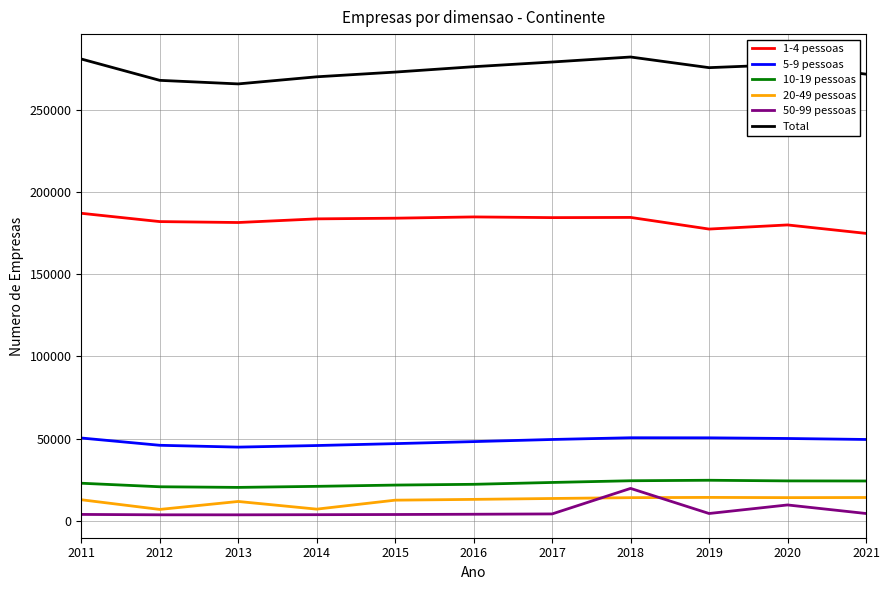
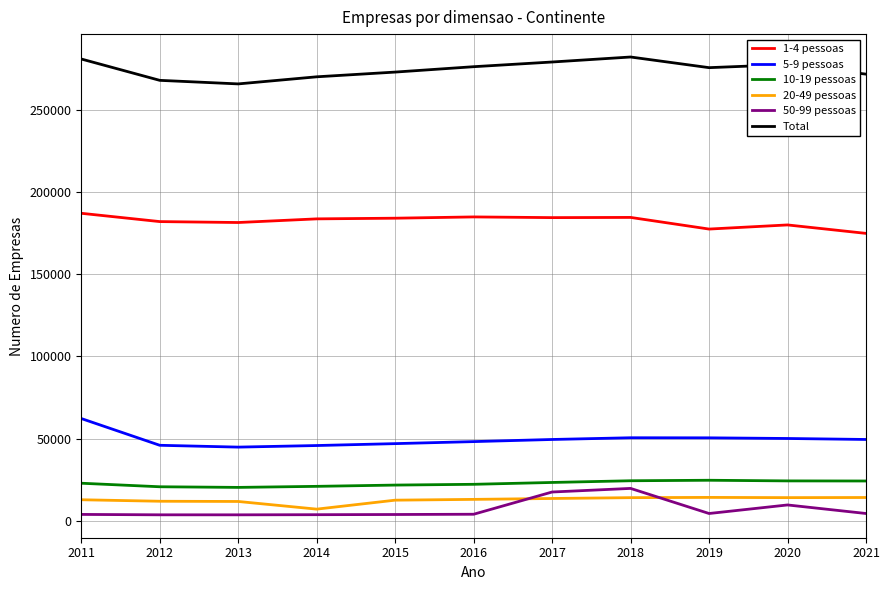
  {
    "1-4 pessoas": {
      "2011": 187000,
      "2012": 182000,
      "2013": 181000,
      "2014": 184000,
      "2015": 184000,
      "2016": 185000,
      "2017": 184000,
      "2018": 185000,
      "2019": 178000,
      "2020": 180000,
      "2021": 175000
    },
    "5-9 pessoas": {
-     "2011": 50000,
+     "2011": 62000,
      "2012": 46000,
      "2013": 45000,
      "2014": 46000,
      "2015": 47000,
      "2016": 48000,
      "2017": 49000,
      "2018": 50000,
      "2019": 50000,
      "2020": 50000,
      "2021": 49000
    },
    "10-19 pessoas": {
      "2011": 23000,
      "2012": 21000,
      "2013": 20000,
      "2014": 21000,
      "2015": 22000,
      "2016": 22000,
      "2017": 23000,
      "2018": 24000,
      "2019": 25000,
      "2020": 24000,
      "2021": 24000
    },
    "20-49 pessoas": {
      "2011": 13000,
-     "2012": 7000,
+     "2012": 12000,
      "2013": 12000,
      "2014": 7000,
      "2015": 12000,
      "2016": 13000,
      "2017": 14000,
      "2018": 14000,
      "2019": 14000,
      "2020": 14000,
      "2021": 14000
    },
    "50-99 pessoas": {
      "2011": 4000,
      "2012": 4000,
      "2013": 4000,
      "2014": 4000,
      "2015": 4000,
      "2016": 4000,
-     "2017": 4000,
+     "2017": 17000,
      "2018": 20000,
      "2019": 4000,
      "2020": 10000,
      "2021": 4000
    },
    "Total": {
      "2011": 281000,
      "2012": 268000,
      "2013": 266000,
      "2014": 270000,
      "2015": 273000,
      "2016": 276000,
      "2017": 279000,
      "2018": 282000,
      "2019": 276000,
      "2021": 272000
    }
  }
